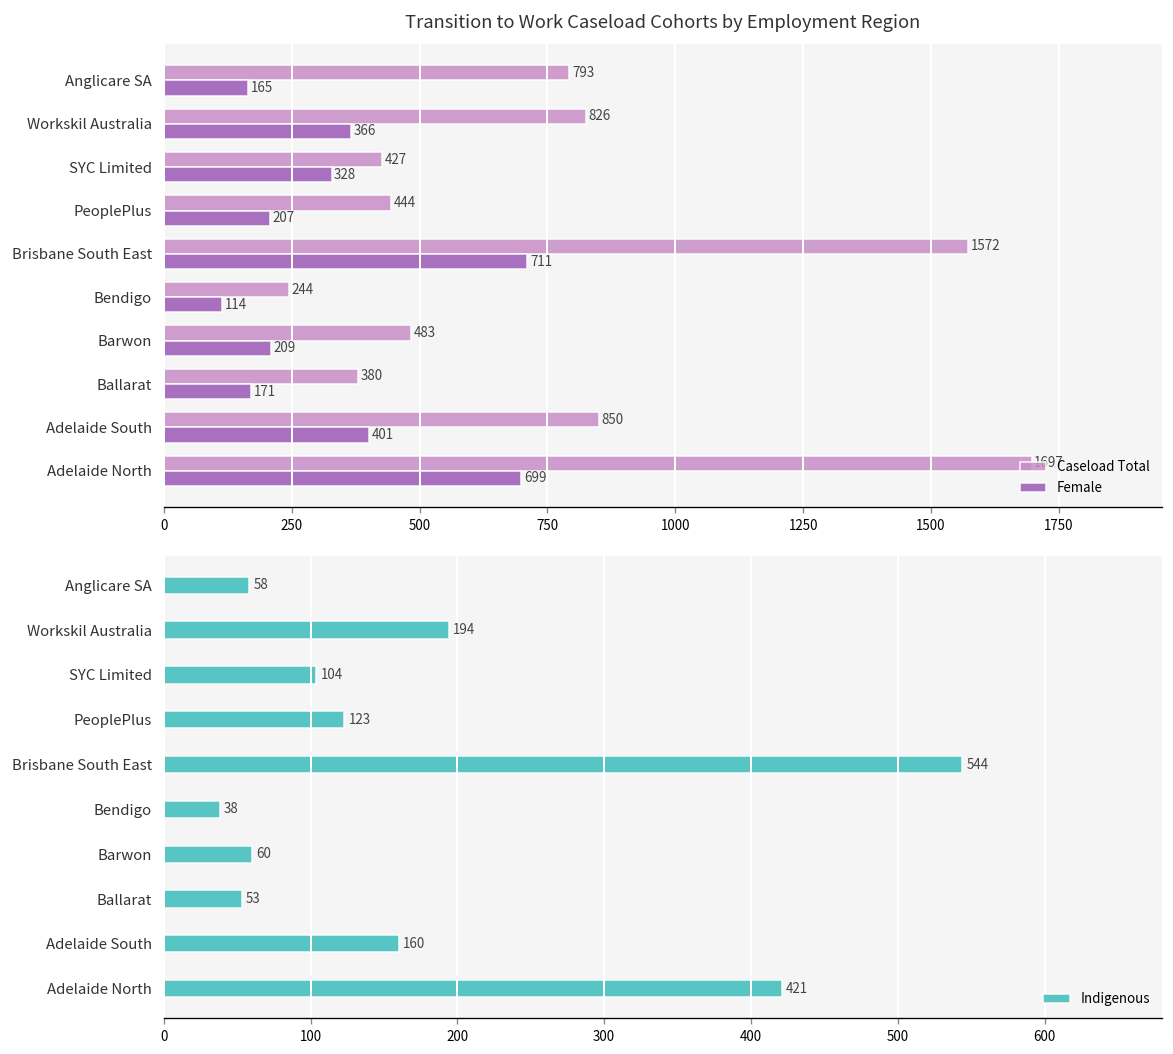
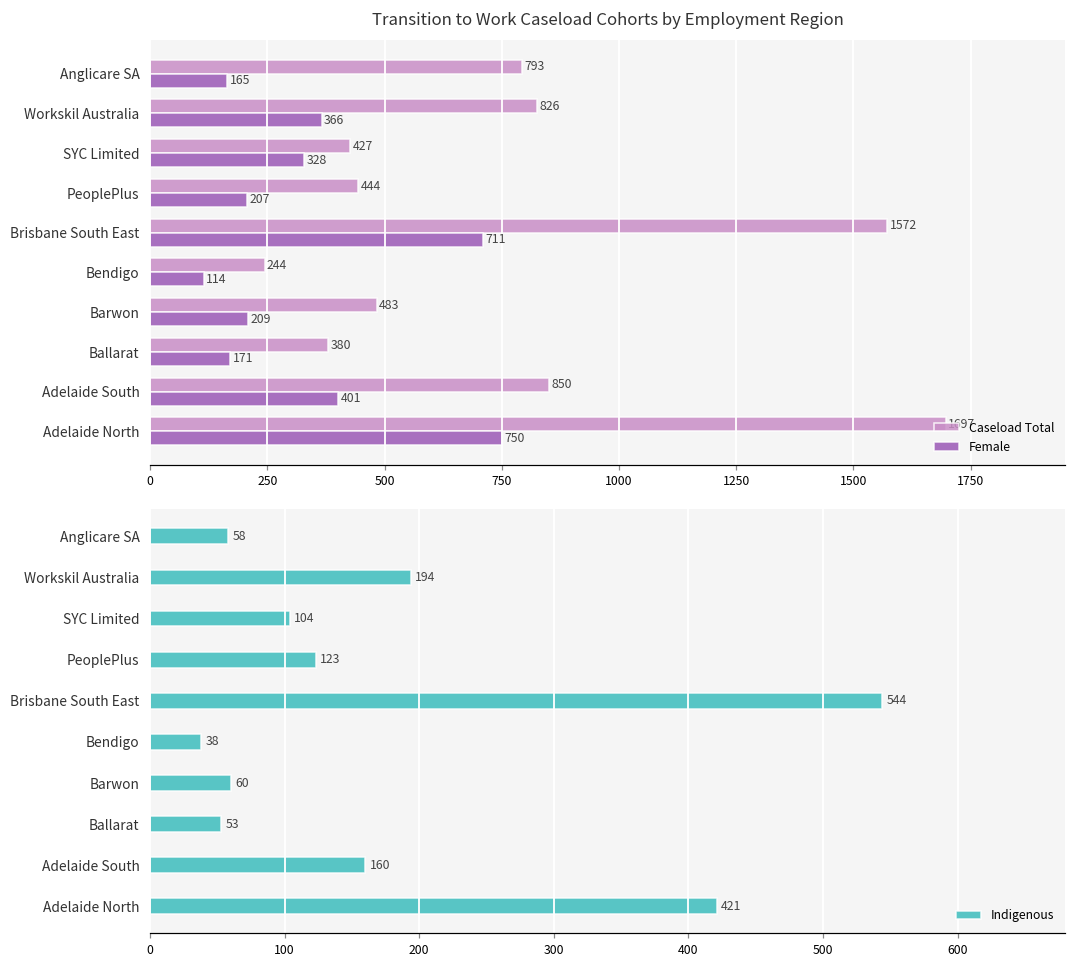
  {
    "Transition to Work Caseload Cohorts by Employment Region": {
      "Caseload Total": {
        "Anglicare SA": 793,
        "Workskil Australia": 826,
        "SYC Limited": 427,
        "PeoplePlus": 444,
        "Brisbane South East": 1572,
        "Bendigo": 244,
        "Barwon": 483,
        "Ballarat": 380,
        "Adelaide South": 850,
        "Adelaide North": 1697
      },
      "Female": {
        "Anglicare SA": 165,
        "Workskil Australia": 366,
        "SYC Limited": 328,
        "PeoplePlus": 207,
        "Brisbane South East": 711,
        "Bendigo": 114,
        "Barwon": 209,
        "Ballarat": 171,
        "Adelaide South": 401,
-       "Adelaide North": 699
+       "Adelaide North": 750
      }
    }
  }
